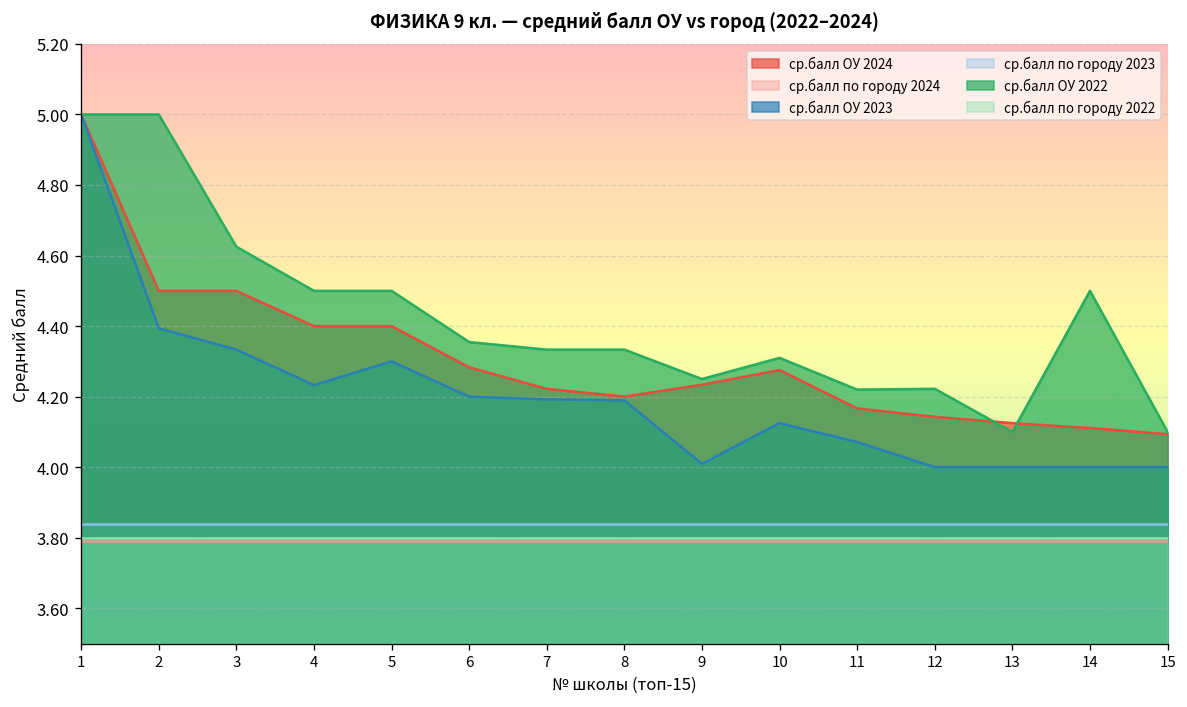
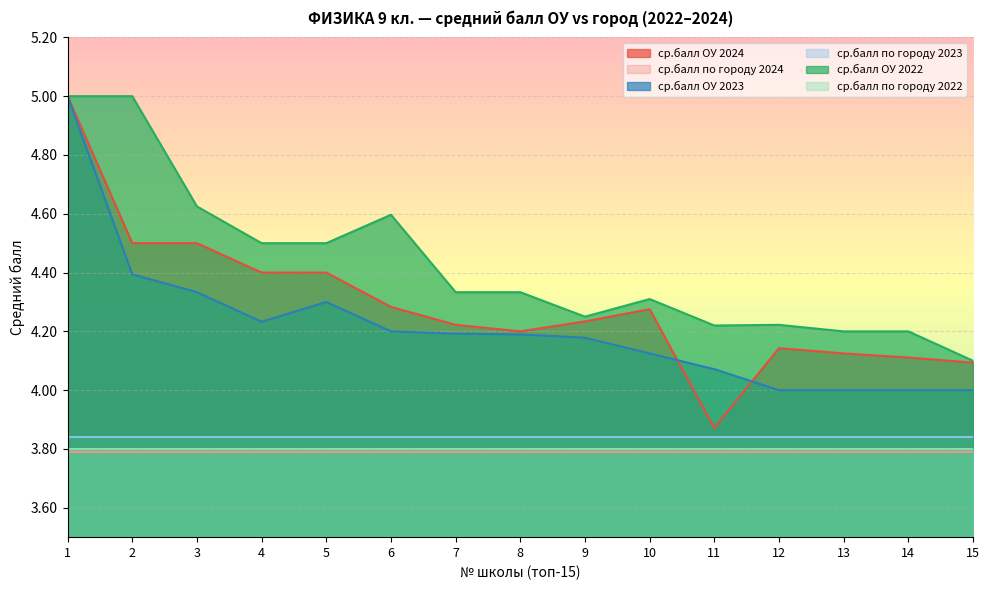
  {
    "ср.балл ОУ 2024": {
      "2": 4.50,
      "3": 4.50,
      "4": 4.40,
      "5": 4.40,
      "6": 4.28,
      "7": 4.22,
      "8": 4.20,
      "9": 4.23,
      "10": 4.28,
-     "11": 4.17,
+     "11": 3.87,
      "12": 4.14,
      "13": 4.13,
      "14": 4.11
    },
    "ср.балл по городу 2024": {
      "1": 3.79,
      "2": 3.79,
      "3": 3.79,
      "4": 3.79,
      "5": 3.79,
      "6": 3.79,
      "7": 3.79,
      "8": 3.79,
      "9": 3.79,
      "10": 3.79,
      "11": 3.79,
      "12": 3.79,
      "13": 3.79,
      "14": 3.79,
      "15": 3.79
    },
    "ср.балл ОУ 2023": {
      "2": 4.39,
      "3": 4.33,
      "4": 4.23,
      "5": 4.30,
      "6": 4.20,
      "7": 4.19,
      "8": 4.19,
-     "9": 4.01,
+     "9": 4.18,
      "10": 4.13,
      "11": 4.07,
      "12": 4.00,
      "13": 4.00,
      "14": 4.00,
      "15": 4.00
    },
    "ср.балл ОУ 2022": {
      "2": 5.00,
      "3": 4.63,
      "4": 4.50,
      "5": 4.50,
-     "6": 4.35,
+     "6": 4.60,
      "7": 4.33,
      "8": 4.33,
      "9": 4.25,
      "10": 4.31,
      "11": 4.22,
      "12": 4.22,
-     "13": 4.1,
-     "14": 4.5
+     "13": 4.2,
+     "14": 4.2
    }
  }
